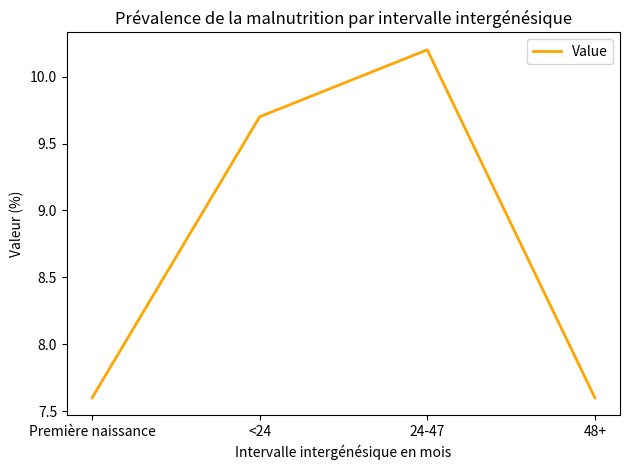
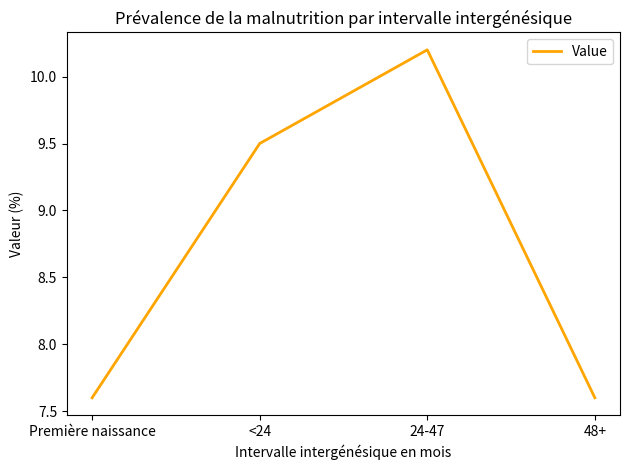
  {
    "Première naissance": 7.6,
-   "<24": 9.7,
+   "<24": 9.5,
    "24-47": 10.2,
    "48+": 7.6
  }
